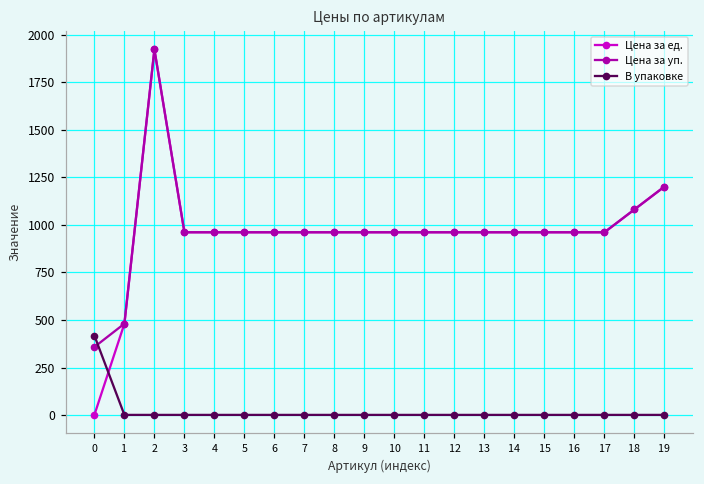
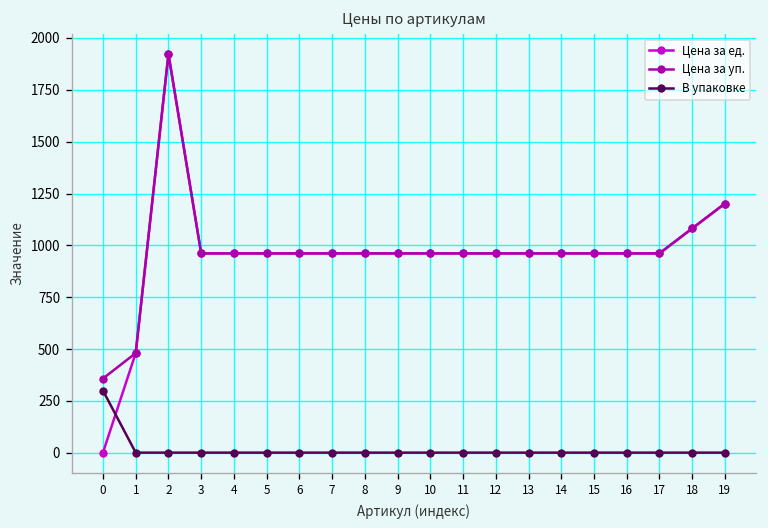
  {
    "В упаковке": {
-     "0": 420,
+     "0": 300,
      "1": 0,
      "2": 0,
      "3": 0,
      "4": 0,
      "5": 0,
      "6": 0,
      "7": 0,
      "8": 0,
      "9": 0,
      "10": 0,
      "11": 0,
      "12": 0,
      "13": 0,
      "14": 0,
      "15": 0,
      "16": 0,
      "17": 0,
      "18": 0,
      "19": 0
    }
  }
